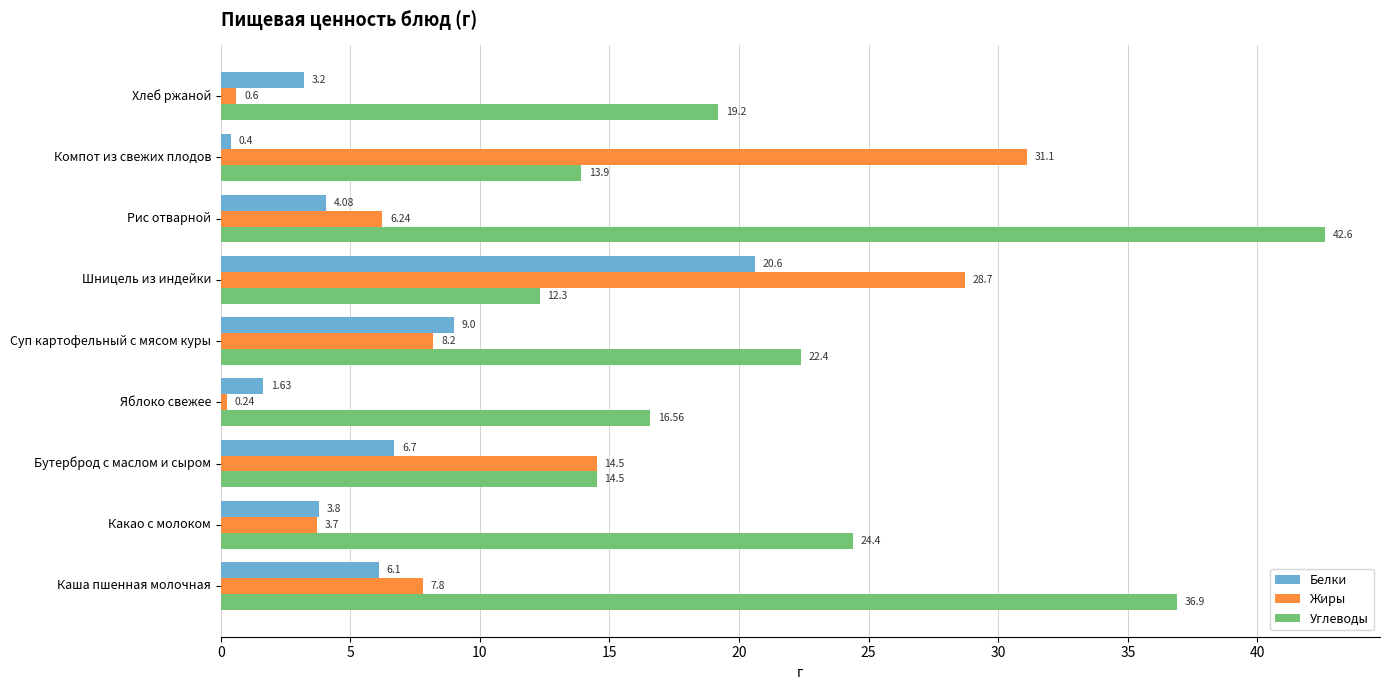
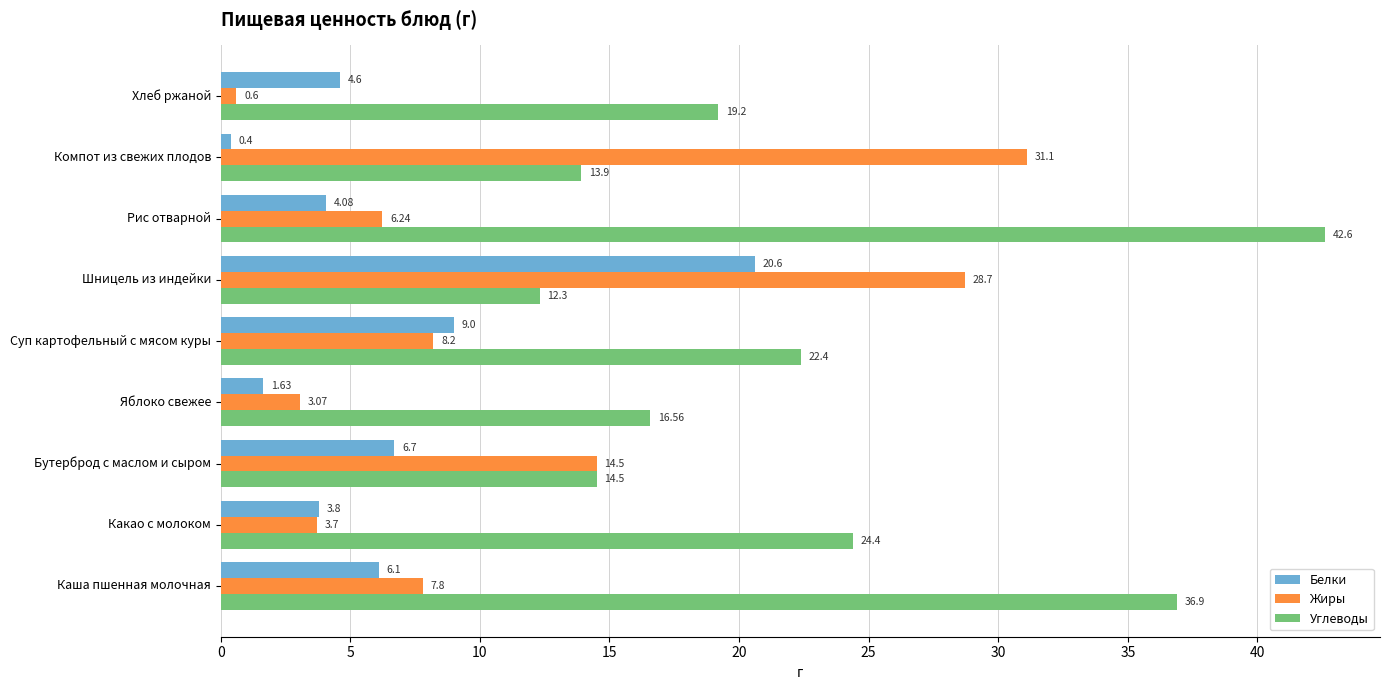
  {
    "Белки": {
-     "Хлеб ржаной": 3.2,
+     "Хлеб ржаной": 4.6,
      "Компот из свежих плодов": 0.4,
      "Рис отварной": 4.08,
      "Шницель из индейки": 20.6,
      "Суп картофельный с мясом куры": 9.0,
      "Яблоко свежее": 1.63,
      "Бутерброд с маслом и сыром": 6.7,
      "Какао с молоком": 3.8,
      "Каша пшенная молочная": 6.1
    },
    "Жиры": {
      "Хлеб ржаной": 0.6,
      "Компот из свежих плодов": 31.1,
      "Рис отварной": 6.24,
      "Шницель из индейки": 28.7,
      "Суп картофельный с мясом куры": 8.2,
-     "Яблоко свежее": 0.24,
+     "Яблоко свежее": 3.07,
      "Бутерброд с маслом и сыром": 14.5,
      "Какао с молоком": 3.7,
      "Каша пшенная молочная": 7.8
    },
    "Углеводы": {
      "Хлеб ржаной": 19.2,
      "Компот из свежих плодов": 13.9,
      "Рис отварной": 42.6,
      "Шницель из индейки": 12.3,
      "Суп картофельный с мясом куры": 22.4,
      "Яблоко свежее": 16.56,
      "Бутерброд с маслом и сыром": 14.5,
      "Какао с молоком": 24.4,
      "Каша пшенная молочная": 36.9
    }
  }
